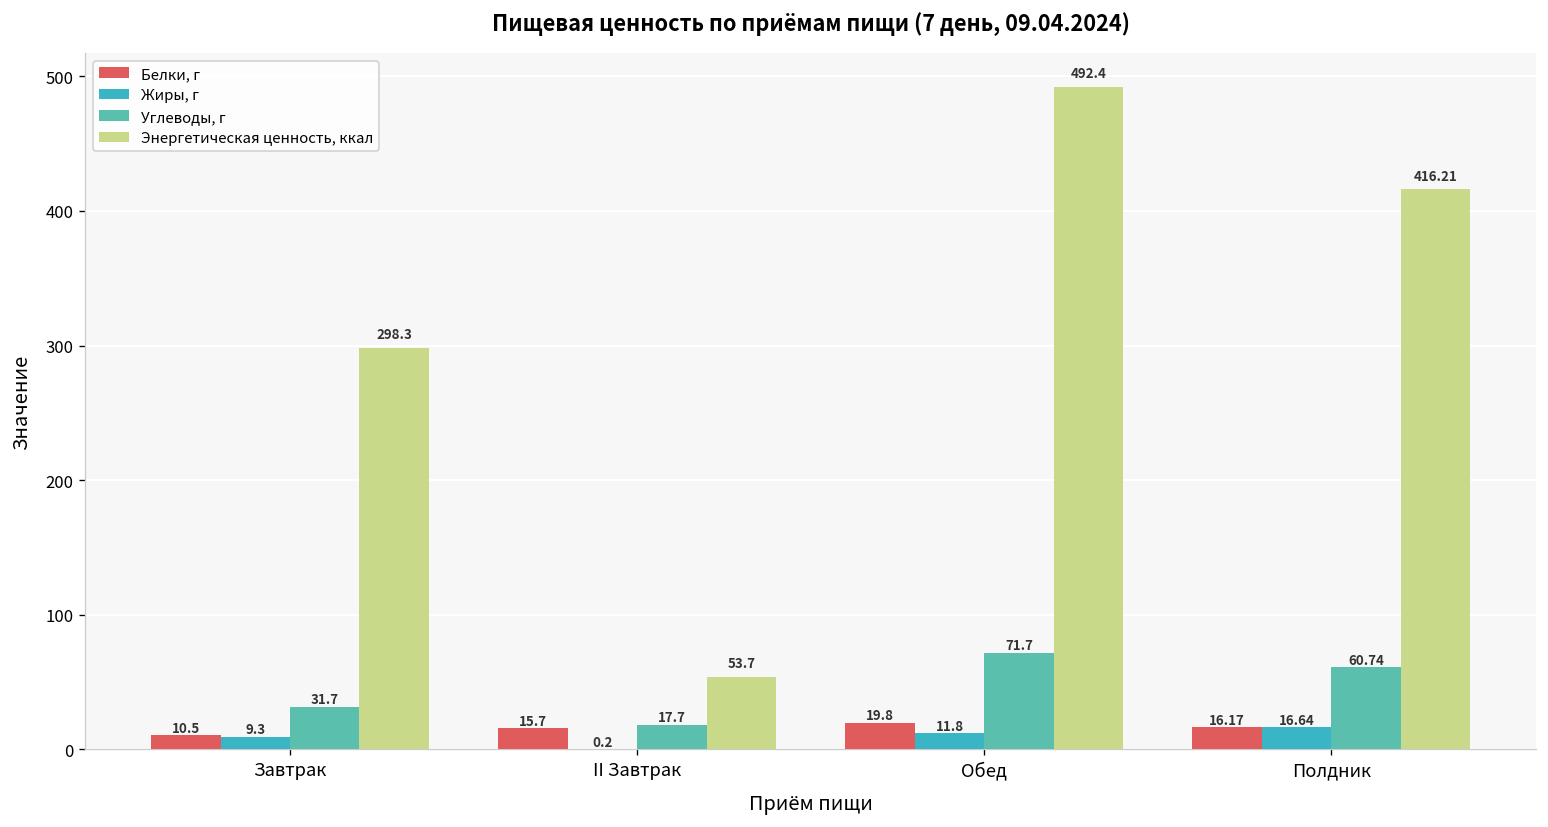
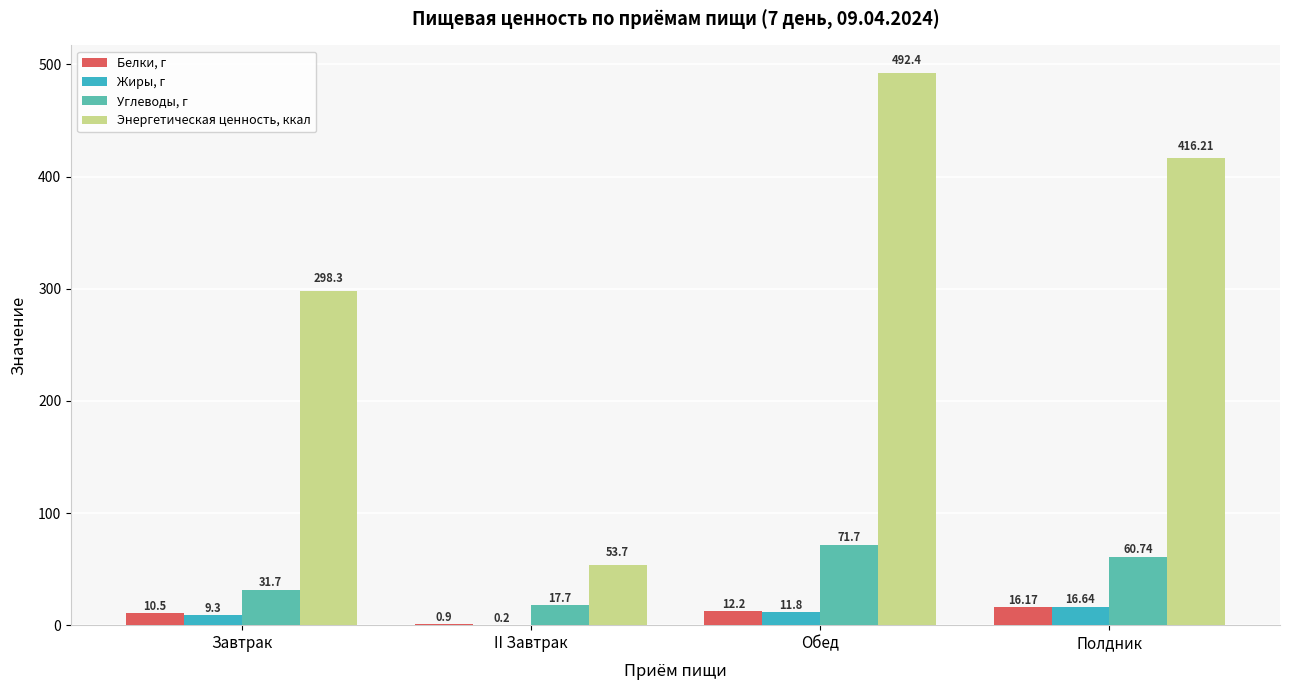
  {
    "Белки, г": {
      "Завтрак": 10.5,
-     "II Завтрак": 15.7,
-     "Обед": 19.8,
+     "II Завтрак": 0.9,
+     "Обед": 12.2,
      "Полдник": 16.17
    },
    "Энергетическая ценность, ккал": {
      "Завтрак": 298.3,
      "II Завтрак": 53.7,
      "Обед": 492.4,
      "Полдник": 416.21
    }
  }
